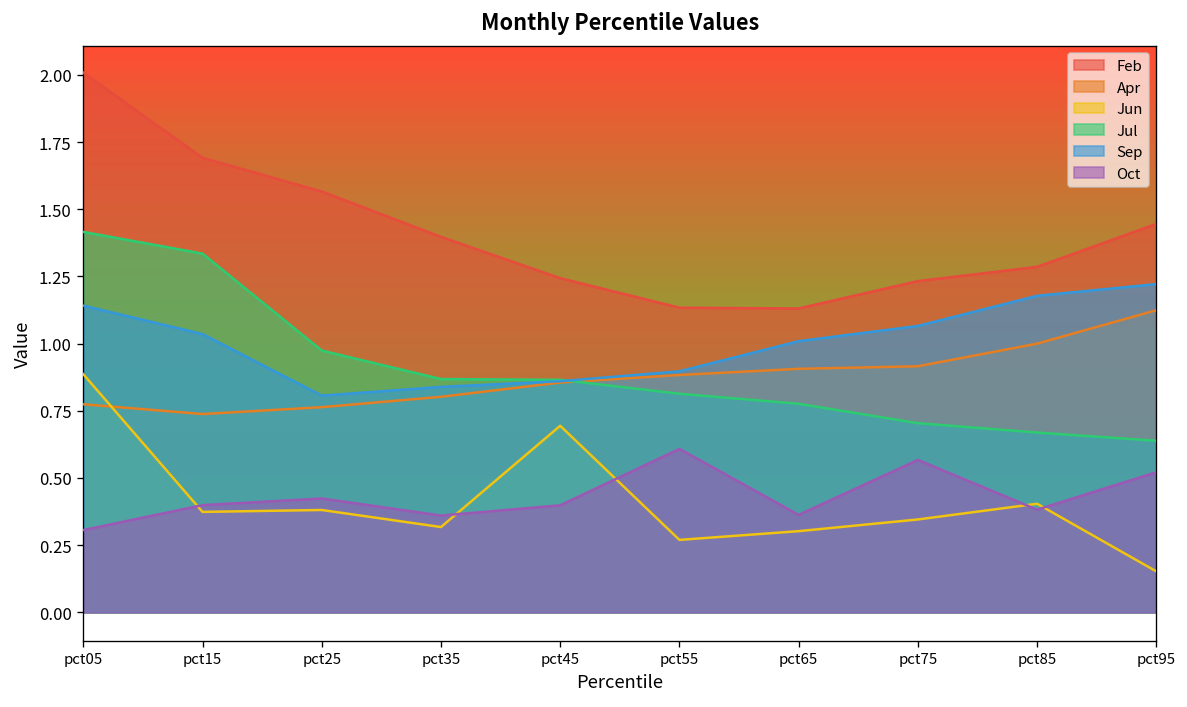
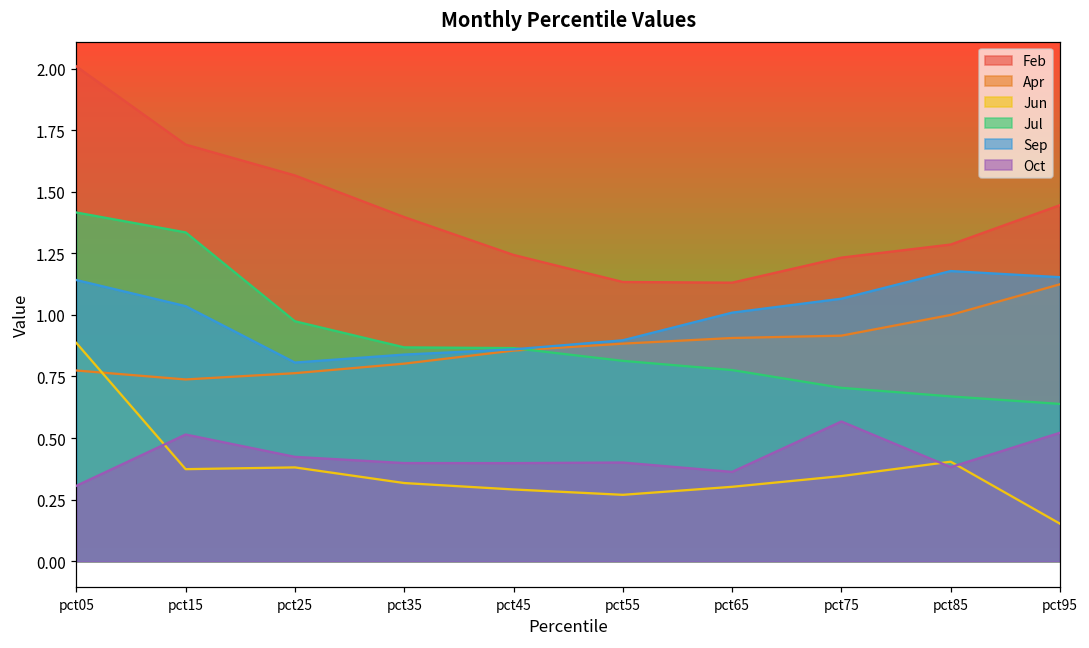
  {
    "Jun": {
      "pct05": 0.89,
      "pct15": 0.37,
      "pct25": 0.38,
      "pct35": 0.32,
-     "pct45": 0.69,
+     "pct45": 0.29,
      "pct55": 0.27,
      "pct65": 0.30,
      "pct75": 0.35,
      "pct85": 0.40,
      "pct95": 0.15
    },
    "Jul": {
      "pct05": 1.42,
      "pct15": 1.34,
      "pct25": 0.97,
      "pct35": 0.87,
      "pct55": 0.81,
      "pct65": 0.78,
      "pct75": 0.70,
      "pct85": 0.67,
      "pct95": 0.64
    },
    "Sep": {
      "pct05": 1.14,
      "pct15": 1.04,
      "pct25": 0.81,
      "pct35": 0.84,
      "pct55": 0.90,
      "pct65": 1.01,
      "pct75": 1.07,
      "pct85": 1.18,
-     "pct95": 1.22
+     "pct95": 1.15
    },
    "Oct": {
      "pct05": 0.31,
-     "pct15": 0.40,
+     "pct15": 0.51,
      "pct25": 0.42,
-     "pct35": 0.36,
+     "pct35": 0.40,
      "pct45": 0.40,
-     "pct55": 0.61,
+     "pct55": 0.40,
      "pct65": 0.36,
      "pct75": 0.57,
      "pct85": 0.38,
      "pct95": 0.52
    }
  }
